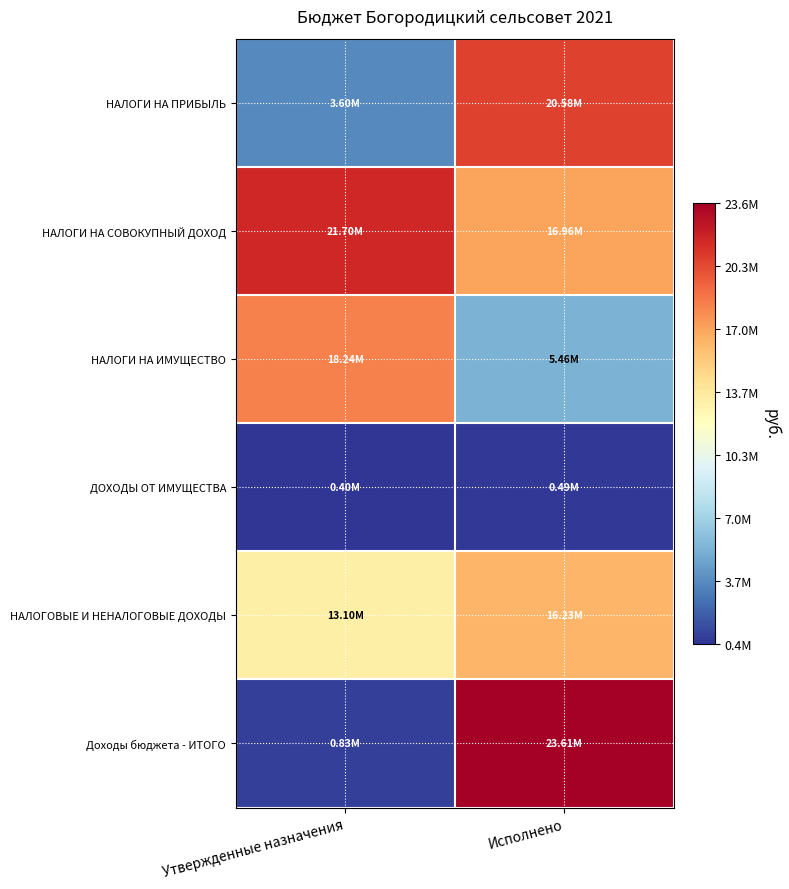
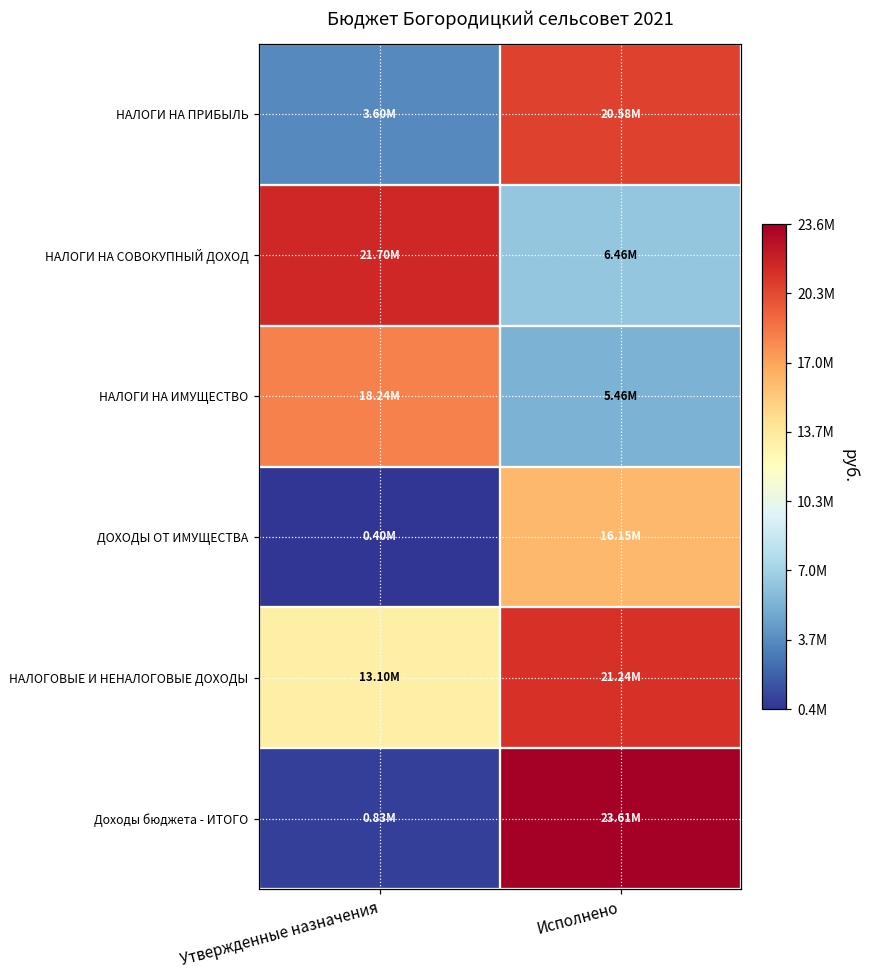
  {
    "НАЛОГИ НА ПРИБЫЛЬ": {
      "Утвержденные назначения": "3.60M",
      "Исполнено": "20.58M"
    },
    "НАЛОГИ НА СОВОКУПНЫЙ ДОХОД": {
      "Утвержденные назначения": "21.70M",
-     "Исполнено": "16.96M"
+     "Исполнено": "6.46M"
    },
    "НАЛОГИ НА ИМУЩЕСТВО": {
      "Утвержденные назначения": "18.24M",
      "Исполнено": "5.46M"
    },
    "ДОХОДЫ ОТ ИМУЩЕСТВА": {
      "Утвержденные назначения": "0.40M",
-     "Исполнено": "0.49M"
+     "Исполнено": "16.15M"
    },
    "НАЛОГОВЫЕ И НЕНАЛОГОВЫЕ ДОХОДЫ": {
      "Утвержденные назначения": "13.10M",
-     "Исполнено": "16.23M"
+     "Исполнено": "21.24M"
    },
    "Доходы бюджета - ИТОГО": {
      "Утвержденные назначения": "0.83M",
      "Исполнено": "23.61M"
    }
  }
